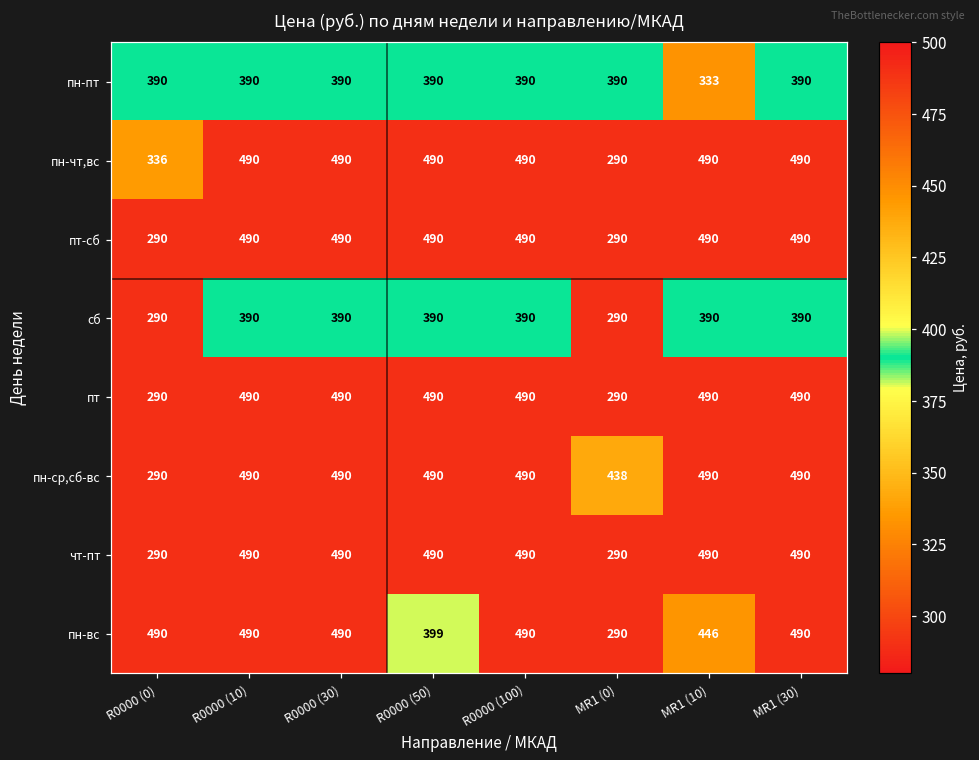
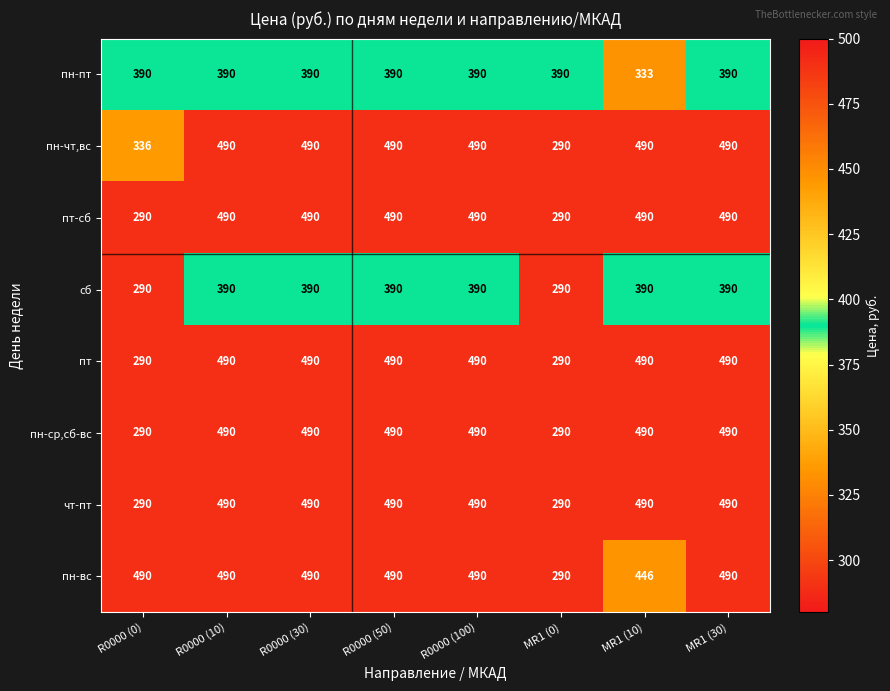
  {
    "пн-пт": {
      "R0000 (0)": 390,
      "R0000 (10)": 390,
      "R0000 (30)": 390,
      "R0000 (50)": 390,
      "R0000 (100)": 390,
      "MR1 (0)": 390,
      "MR1 (10)": 333,
      "MR1 (30)": 390
    },
    "пн-чт,вс": {
      "R0000 (0)": 336,
      "R0000 (10)": 490,
      "R0000 (30)": 490,
      "R0000 (50)": 490,
      "R0000 (100)": 490,
      "MR1 (0)": 290,
      "MR1 (10)": 490,
      "MR1 (30)": 490
    },
    "пт-сб": {
      "R0000 (0)": 290,
      "R0000 (10)": 490,
      "R0000 (30)": 490,
      "R0000 (50)": 490,
      "R0000 (100)": 490,
      "MR1 (0)": 290,
      "MR1 (10)": 490,
      "MR1 (30)": 490
    },
    "сб": {
      "R0000 (0)": 290,
      "R0000 (10)": 390,
      "R0000 (30)": 390,
      "R0000 (50)": 390,
      "R0000 (100)": 390,
      "MR1 (0)": 290,
      "MR1 (10)": 390,
      "MR1 (30)": 390
    },
    "пт": {
      "R0000 (0)": 290,
      "R0000 (10)": 490,
      "R0000 (30)": 490,
      "R0000 (50)": 490,
      "R0000 (100)": 490,
      "MR1 (0)": 290,
      "MR1 (10)": 490,
      "MR1 (30)": 490
    },
    "пн-ср,сб-вс": {
      "R0000 (0)": 290,
      "R0000 (10)": 490,
      "R0000 (30)": 490,
      "R0000 (50)": 490,
      "R0000 (100)": 490,
-     "MR1 (0)": 438,
+     "MR1 (0)": 290,
      "MR1 (10)": 490,
      "MR1 (30)": 490
    },
    "чт-пт": {
      "R0000 (0)": 290,
      "R0000 (10)": 490,
      "R0000 (30)": 490,
      "R0000 (50)": 490,
      "R0000 (100)": 490,
      "MR1 (0)": 290,
      "MR1 (10)": 490,
      "MR1 (30)": 490
    },
    "пн-вс": {
      "R0000 (0)": 490,
      "R0000 (10)": 490,
      "R0000 (30)": 490,
-     "R0000 (50)": 399,
+     "R0000 (50)": 490,
      "R0000 (100)": 490,
      "MR1 (0)": 290,
      "MR1 (10)": 446,
      "MR1 (30)": 490
    }
  }
